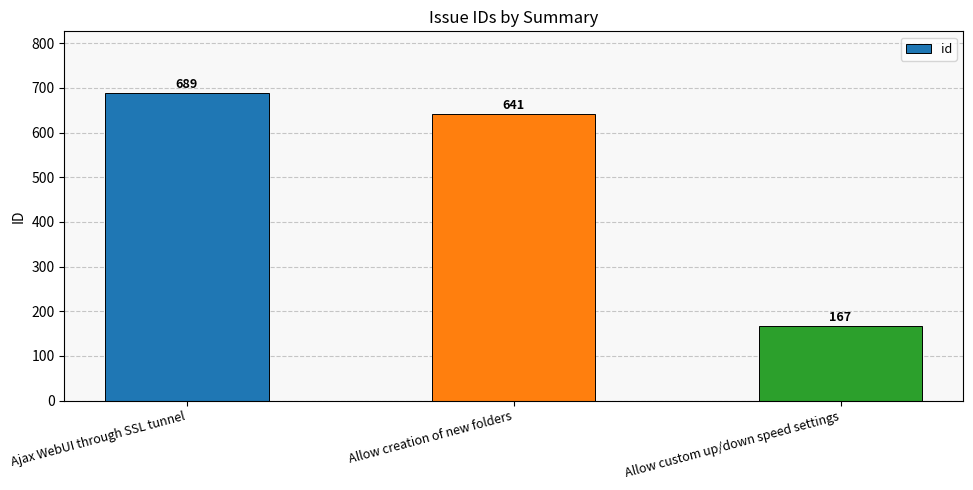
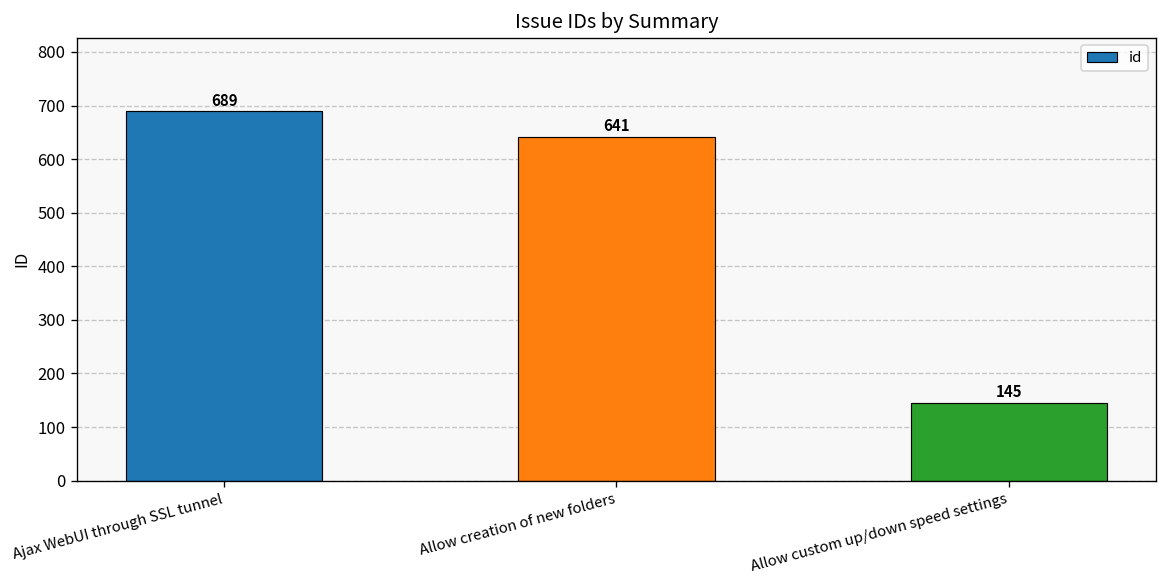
  {
    "Ajax WebUI through SSL tunnel": 689,
    "Allow creation of new folders": 641,
-   "Allow custom up/down speed settings": 167
+   "Allow custom up/down speed settings": 145
  }
